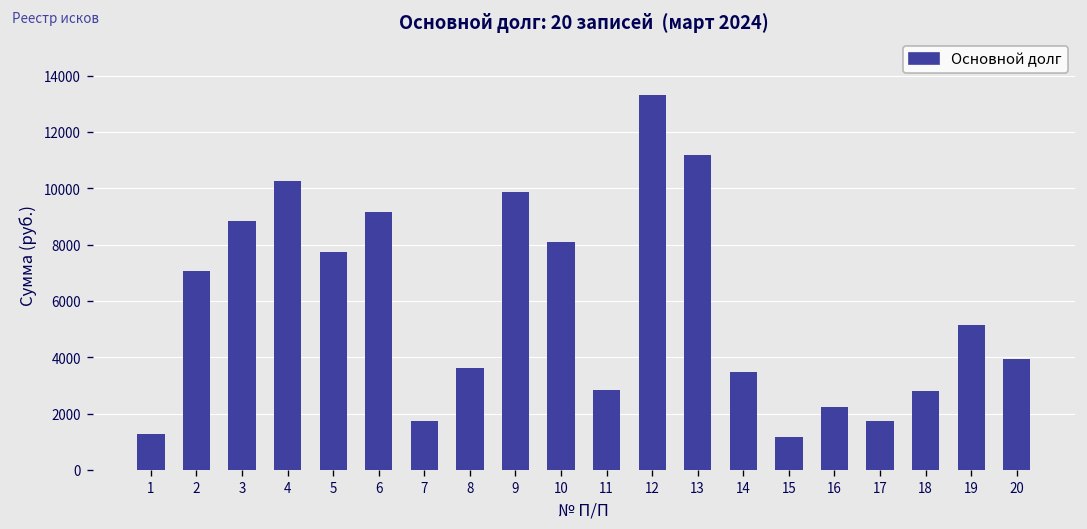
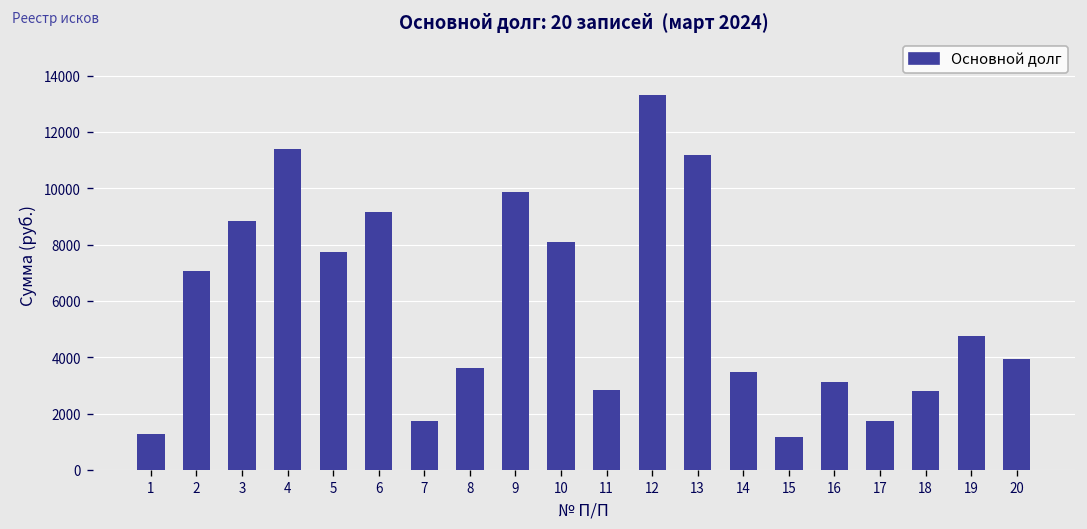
  {
    "1": 1300,
    "2": 7000,
    "3": 8800,
-   "4": 10200,
+   "4": 11400,
    "5": 7700,
    "6": 9200,
    "7": 1700,
    "8": 3600,
    "9": 9900,
    "10": 8100,
    "11": 2800,
    "12": 13300,
    "13": 11200,
    "14": 3500,
    "15": 1200,
-   "16": 2200,
+   "16": 3100,
    "17": 1700,
    "18": 2800,
-   "19": 5100,
+   "19": 4800,
    "20": 3900
  }
